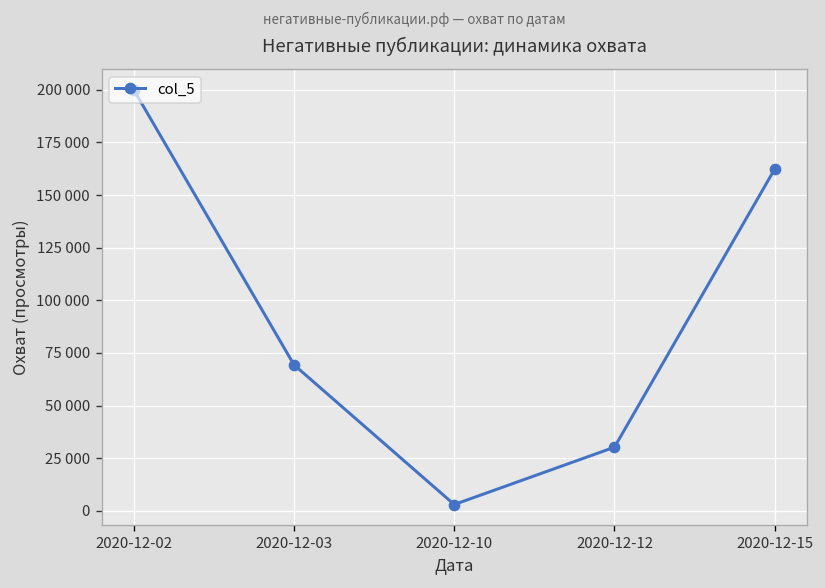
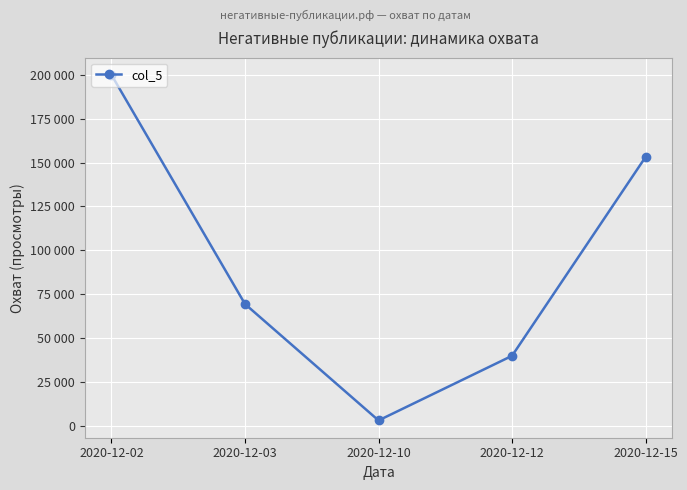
  {
    "2020-12-03": 69000,
    "2020-12-10": 3000,
-   "2020-12-12": 30000,
-   "2020-12-15": 162000
+   "2020-12-12": 40000,
+   "2020-12-15": 153000
  }
